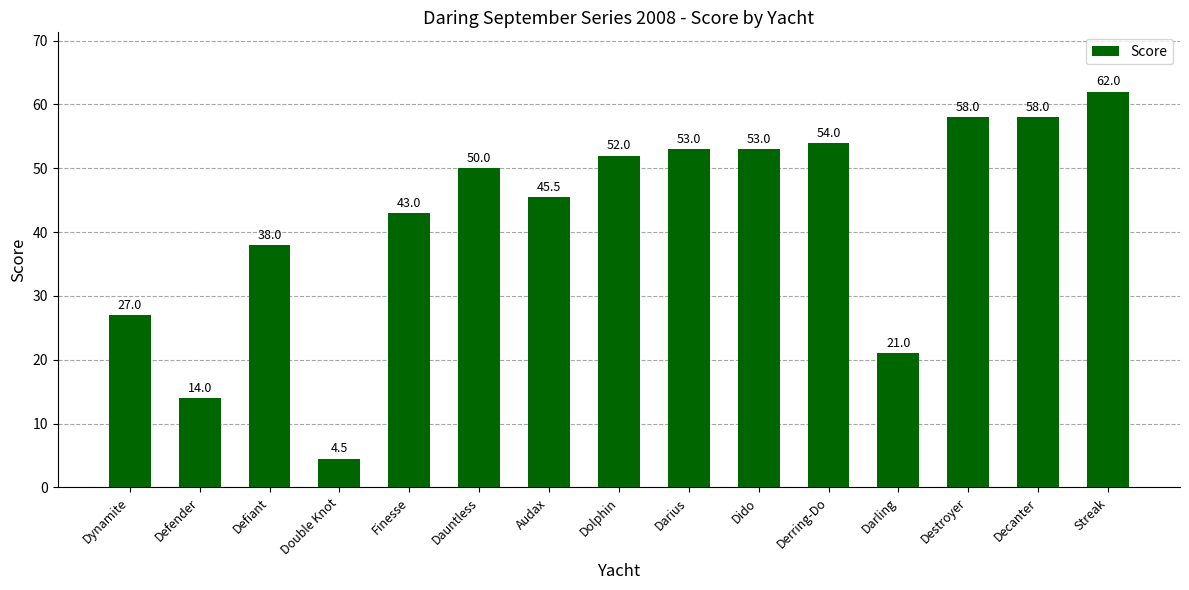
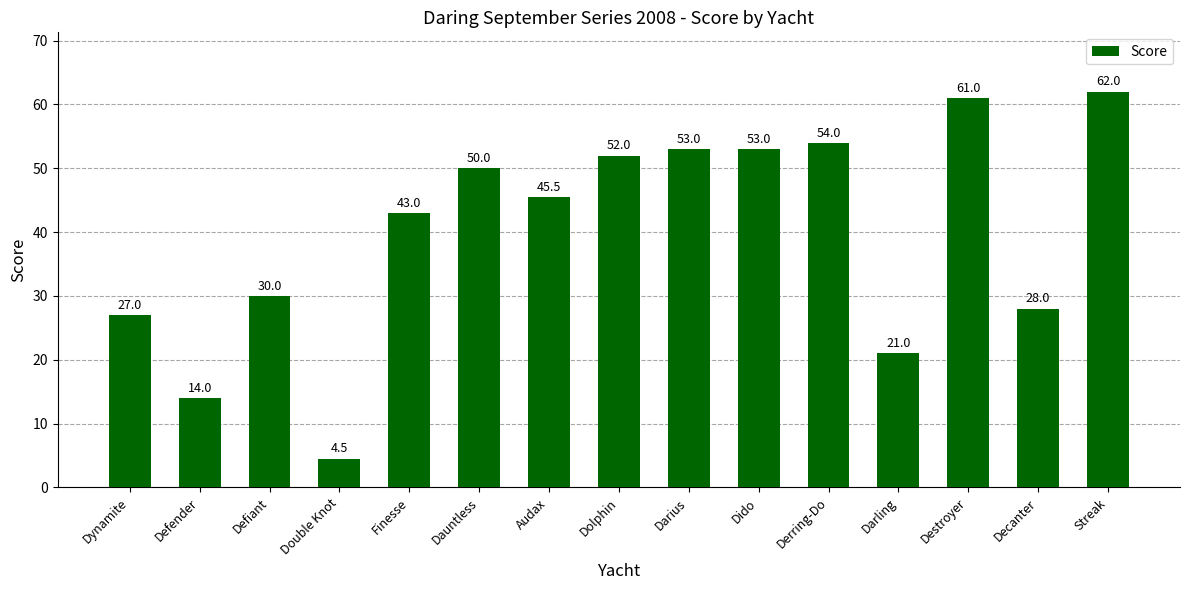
  {
    "Dynamite": 27.0,
    "Defender": 14.0,
-   "Defiant": 38.0,
+   "Defiant": 30.0,
    "Double Knot": 4.5,
    "Finesse": 43.0,
    "Dauntless": 50.0,
    "Audax": 45.5,
    "Dolphin": 52.0,
    "Darius": 53.0,
    "Dido": 53.0,
    "Derring-Do": 54.0,
    "Darling": 21.0,
-   "Destroyer": 58.0,
-   "Decanter": 58.0,
+   "Destroyer": 61.0,
+   "Decanter": 28.0,
    "Streak": 62.0
  }
